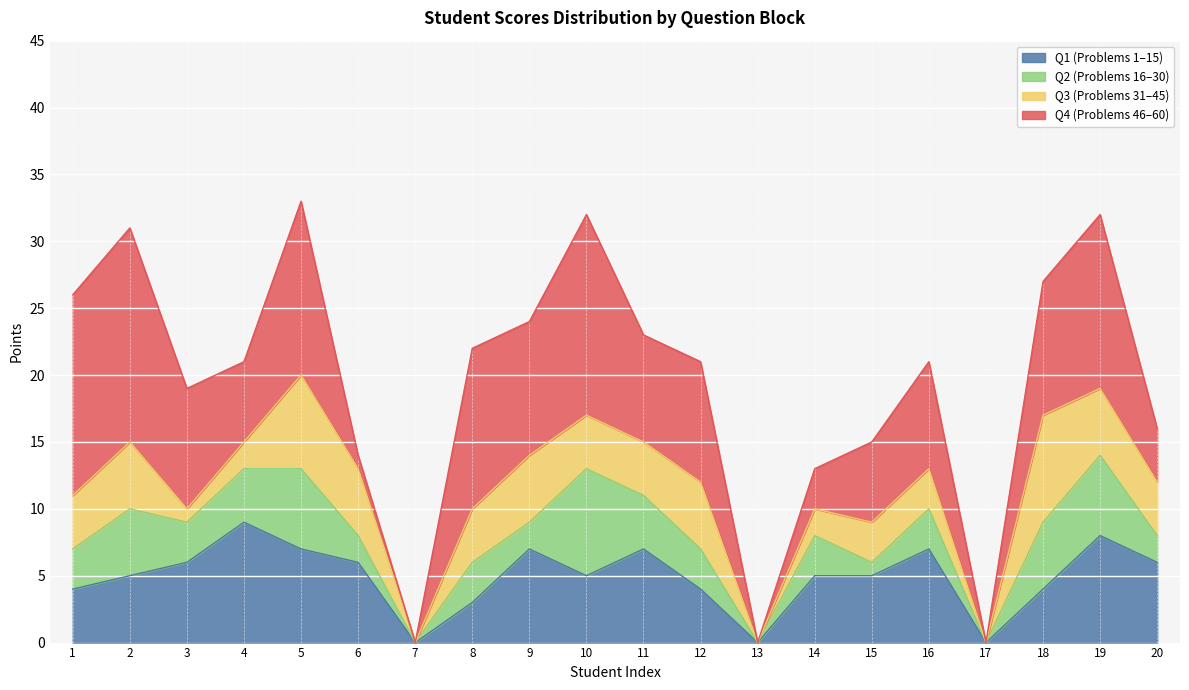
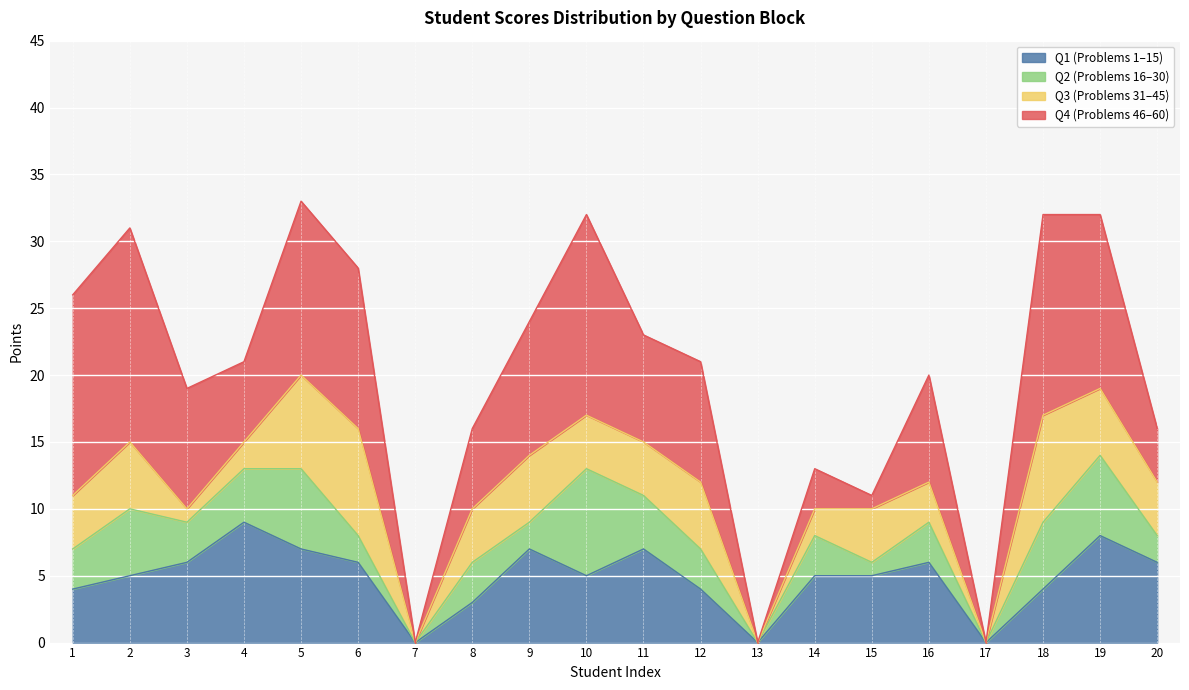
  {
    "Q1 (Problems 1–15)": {
      "1": 4,
      "2": 5,
      "3": 6,
      "4": 9,
      "5": 7,
      "6": 6,
      "8": 3,
      "9": 7,
      "10": 5,
      "11": 7,
      "12": 4,
      "14": 5,
      "15": 5,
-     "16": 7,
+     "16": 6,
      "18": 4,
      "19": 8,
      "20": 6
    },
    "Q2 (Problems 16–30)": {
      "1": 3,
      "2": 5,
      "3": 3,
      "4": 4,
      "5": 6,
      "6": 2,
      "8": 3,
      "9": 2,
      "10": 8,
      "11": 4,
      "12": 3,
      "14": 3,
      "15": 1,
      "16": 3,
      "18": 5,
      "19": 6,
      "20": 2
    },
    "Q3 (Problems 31–45)": {
      "1": 4,
      "2": 5,
      "3": 1,
      "4": 2,
      "5": 7,
-     "6": 5,
+     "6": 8,
      "8": 4,
      "9": 5,
      "10": 4,
      "11": 4,
      "12": 5,
      "14": 2,
-     "15": 3,
+     "15": 4,
      "16": 3,
      "18": 8,
      "19": 5,
      "20": 4
    },
    "Q4 (Problems 46–60)": {
      "1": 15,
      "2": 16,
      "3": 9,
      "4": 6,
      "5": 13,
-     "6": 1,
-     "8": 12,
+     "6": 12,
+     "8": 6,
      "9": 10,
      "10": 15,
      "11": 8,
      "12": 9,
      "14": 3,
-     "15": 6,
+     "15": 1,
      "16": 8,
-     "18": 10,
+     "18": 15,
      "19": 13,
      "20": 4
    }
  }
